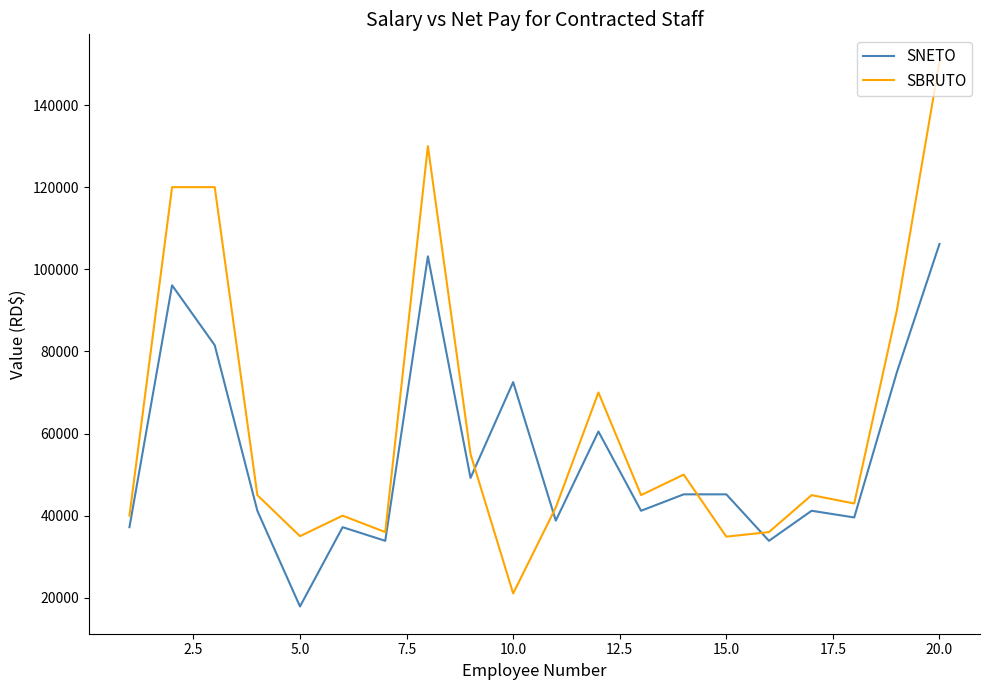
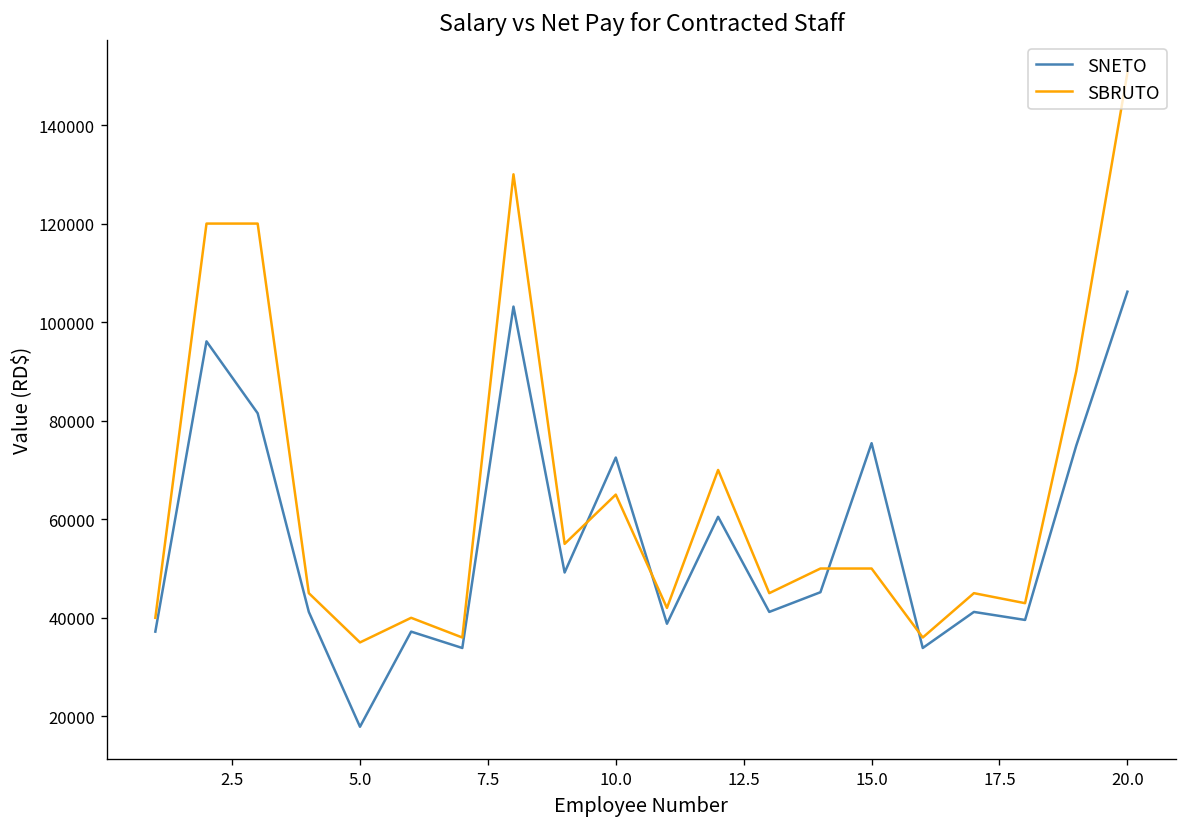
  {
    "SNETO": {
      "5.0": 18000,
      "10.0": 73000,
-     "15.0": 45000,
+     "15.0": 75000,
      "20.0": 106000
    },
    "SBRUTO": {
      "5.0": 35000,
-     "10.0": 21000,
-     "15.0": 35000
+     "10.0": 65000,
+     "15.0": 50000
    }
  }
